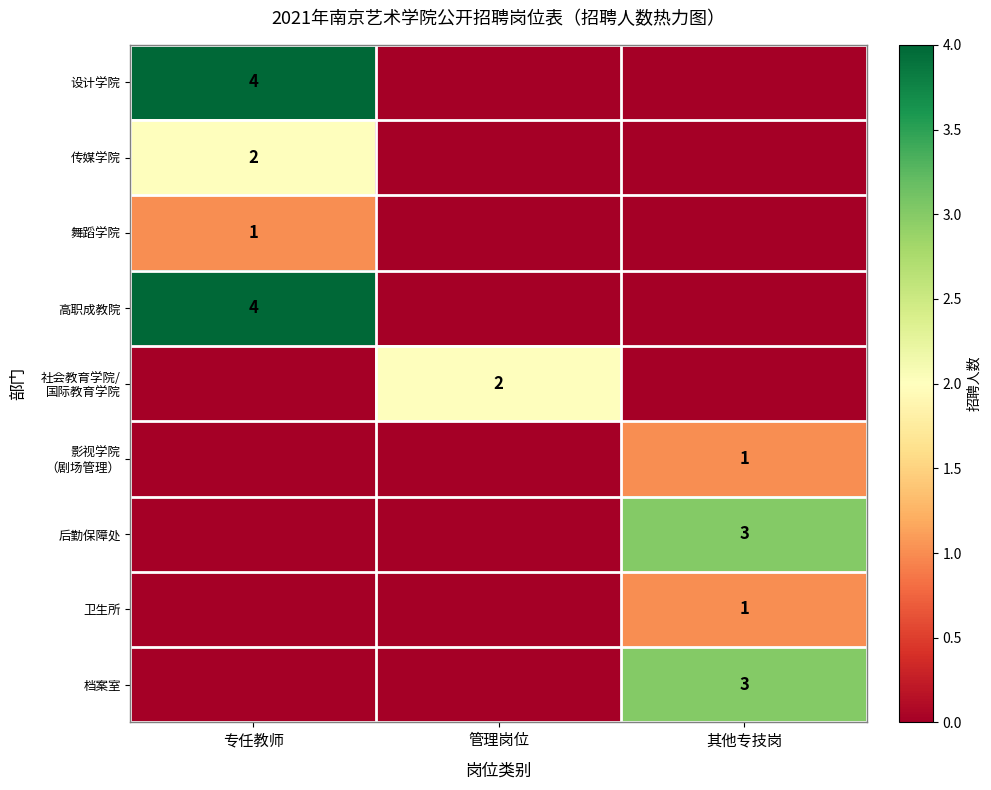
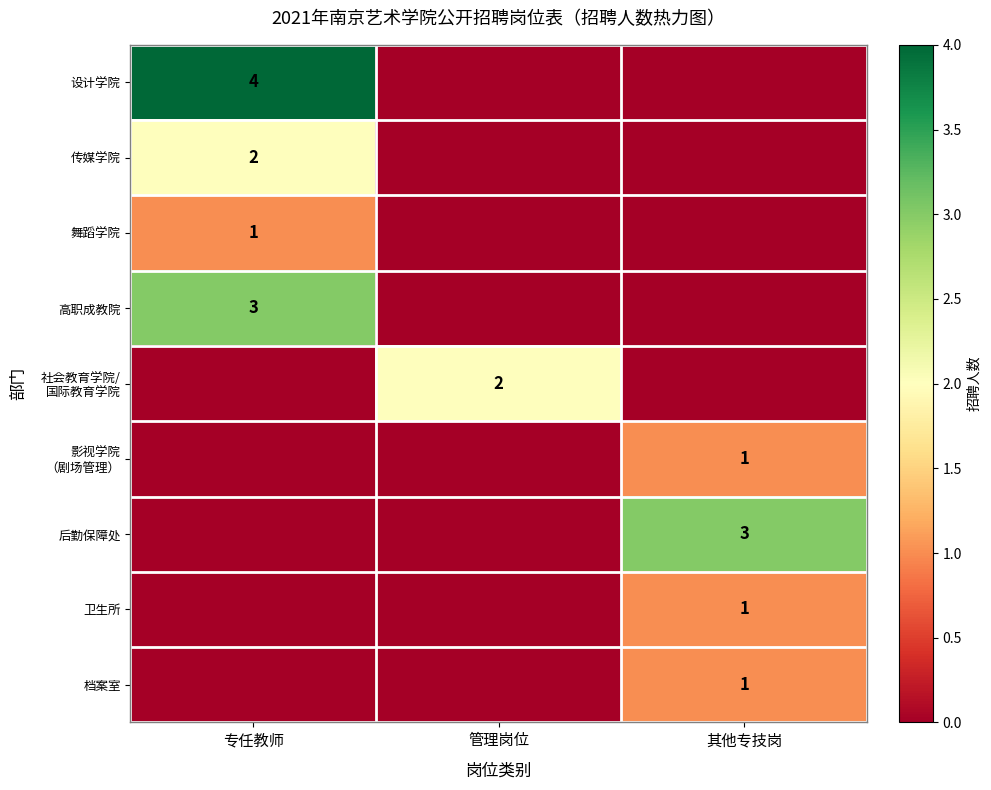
  {
    "设计学院": {
      "专任教师": 4
    },
    "传媒学院": {
      "专任教师": 2
    },
    "舞蹈学院": {
      "专任教师": 1
    },
    "高职成教院": {
-     "专任教师": 4
+     "专任教师": 3
    },
    "社会教育学院/ 国际教育学院": {
      "管理岗位": 2
    },
    "影视学院 （剧场管理）": {
      "其他专技岗": 1
    },
    "后勤保障处": {
      "其他专技岗": 3
    },
    "卫生所": {
      "其他专技岗": 1
    },
    "档案室": {
-     "其他专技岗": 3
+     "其他专技岗": 1
    }
  }
